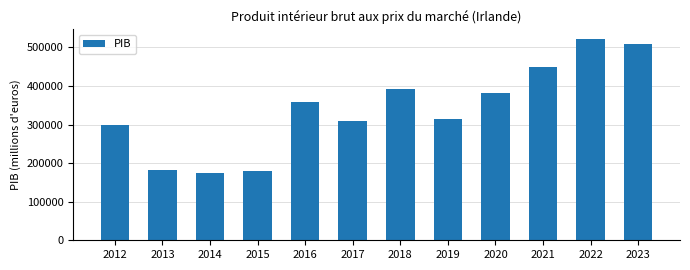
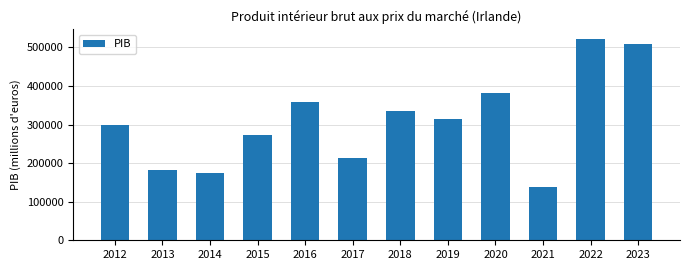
  {
    "2012": 300000,
    "2013": 180000,
    "2014": 170000,
-   "2015": 180000,
+   "2015": 270000,
    "2016": 360000,
-   "2017": 310000,
-   "2018": 390000,
+   "2017": 210000,
+   "2018": 330000,
    "2019": 320000,
    "2020": 380000,
-   "2021": 450000,
+   "2021": 140000,
    "2022": 520000,
    "2023": 510000
  }
